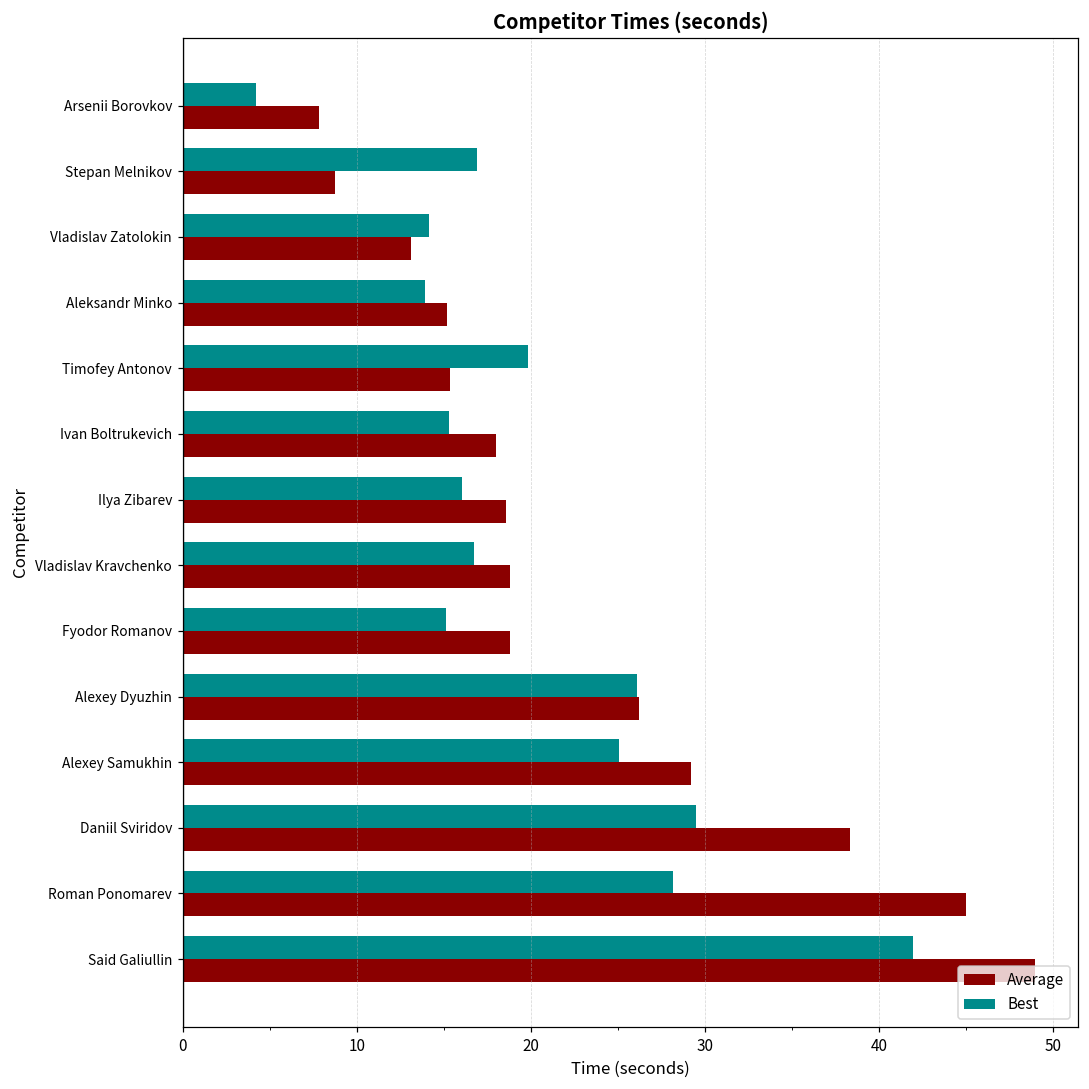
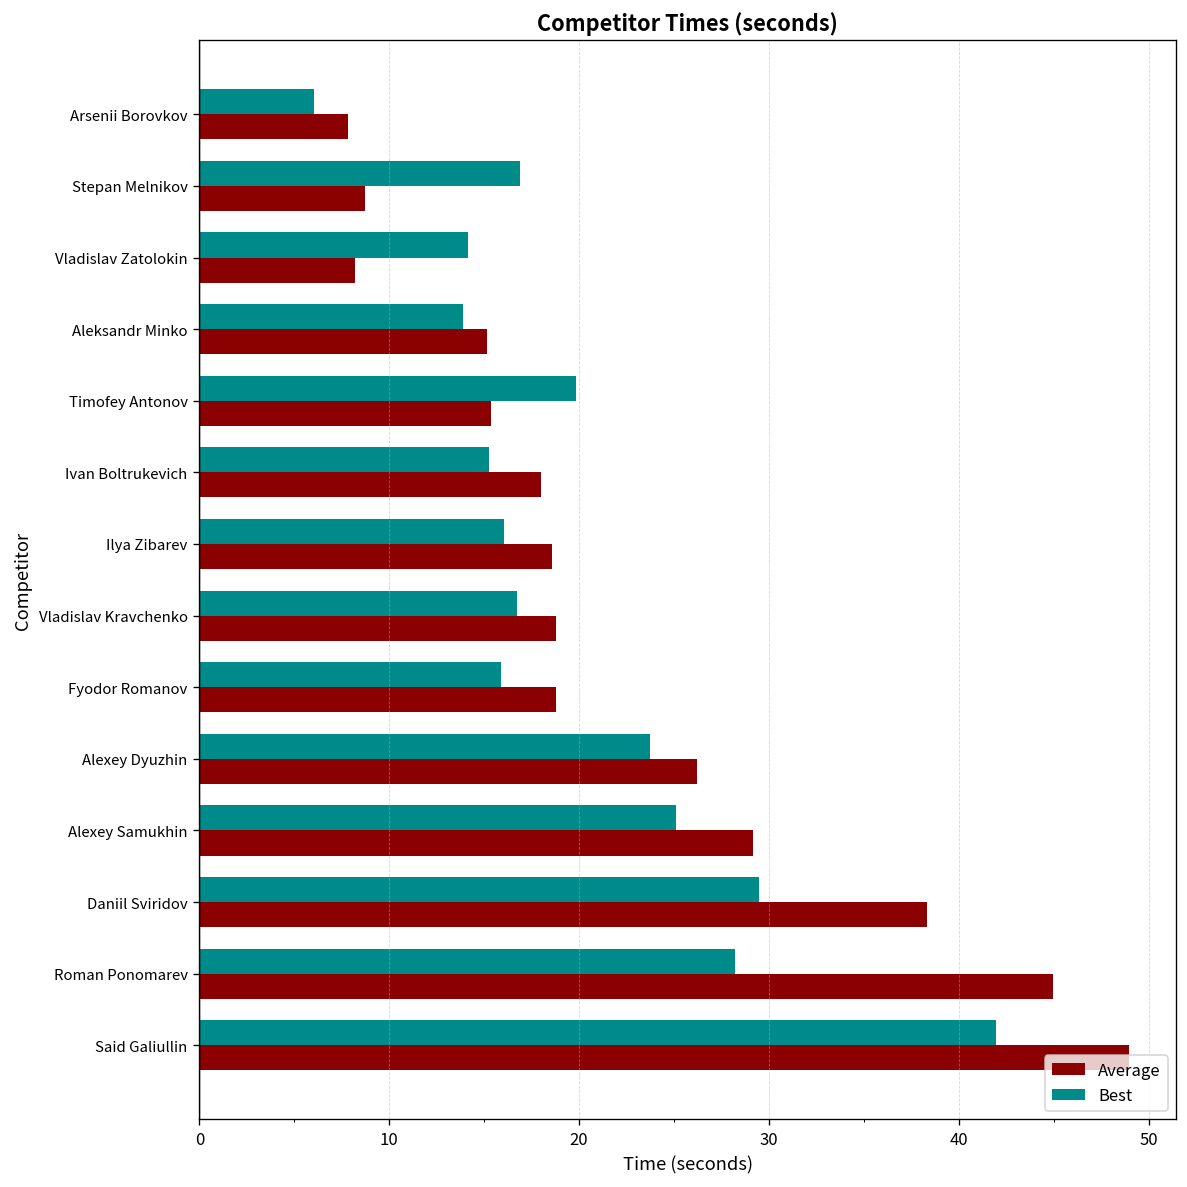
  {
    "Average": {
      "Arsenii Borovkov": 7.8,
      "Stepan Melnikov": 8.7,
-     "Vladislav Zatolokin": 13.1,
+     "Vladislav Zatolokin": 8.2,
      "Aleksandr Minko": 15.2,
      "Timofey Antonov": 15.4,
      "Ivan Boltrukevich": 18.0,
      "Ilya Zibarev": 18.6,
      "Vladislav Kravchenko": 18.8,
      "Fyodor Romanov": 18.8,
      "Alexey Dyuzhin": 26.2,
      "Alexey Samukhin": 29.2,
      "Daniil Sviridov": 38.4,
      "Roman Ponomarev": 45.0
    },
    "Best": {
-     "Arsenii Borovkov": 4.2,
+     "Arsenii Borovkov": 6.1,
      "Stepan Melnikov": 16.9,
      "Vladislav Zatolokin": 14.2,
      "Aleksandr Minko": 13.9,
      "Timofey Antonov": 19.9,
      "Ivan Boltrukevich": 15.3,
      "Ilya Zibarev": 16.1,
      "Vladislav Kravchenko": 16.7,
-     "Fyodor Romanov": 15.2,
-     "Alexey Dyuzhin": 26.1,
+     "Fyodor Romanov": 15.9,
+     "Alexey Dyuzhin": 23.8,
      "Alexey Samukhin": 25.1,
      "Daniil Sviridov": 29.5,
      "Roman Ponomarev": 28.2,
      "Said Galiullin": 42.0
    }
  }
